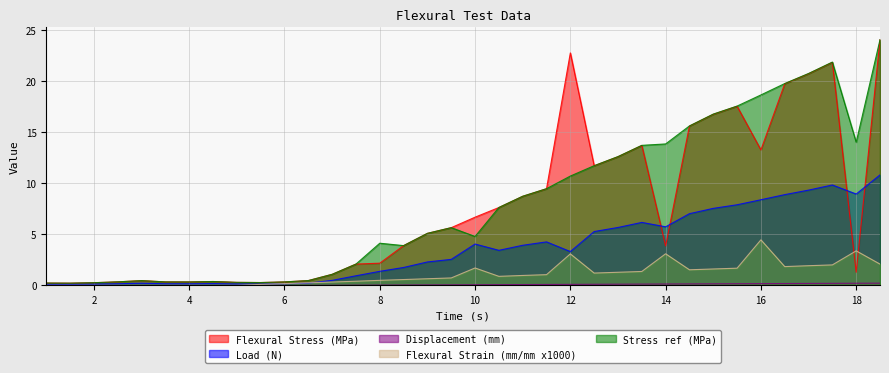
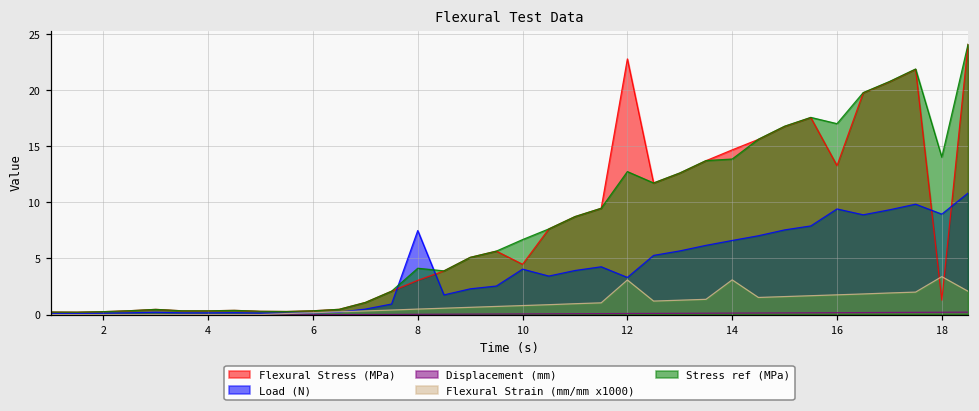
  {
    "Flexural Stress (MPa)": {
-     "8": 2.2,
-     "10": 6.7,
+     "8": 3.0,
+     "10": 4.5,
      "12": 22.8,
-     "14": 3.9,
+     "14": 14.7,
      "16": 13.3,
      "18": 1.3
    },
    "Load (N)": {
-     "8": 1.4,
+     "8": 7.5,
      "10": 4.0,
-     "14": 5.7,
-     "16": 8.4,
+     "14": 6.6,
+     "16": 9.4,
      "18": 9.0
    },
    "Flexural Strain (mm/mm x1000)": {
      "8": 0.5,
-     "10": 1.7,
+     "10": 0.8,
      "14": 3.1,
-     "16": 4.5,
+     "16": 1.8,
      "18": 3.4
    },
    "Stress ref (MPa)": {
      "8": 4.1,
-     "10": 4.8,
-     "12": 10.7,
+     "10": 6.7,
+     "12": 12.7,
      "14": 13.9,
-     "16": 18.7,
+     "16": 17.0,
      "18": 14.0
    }
  }
